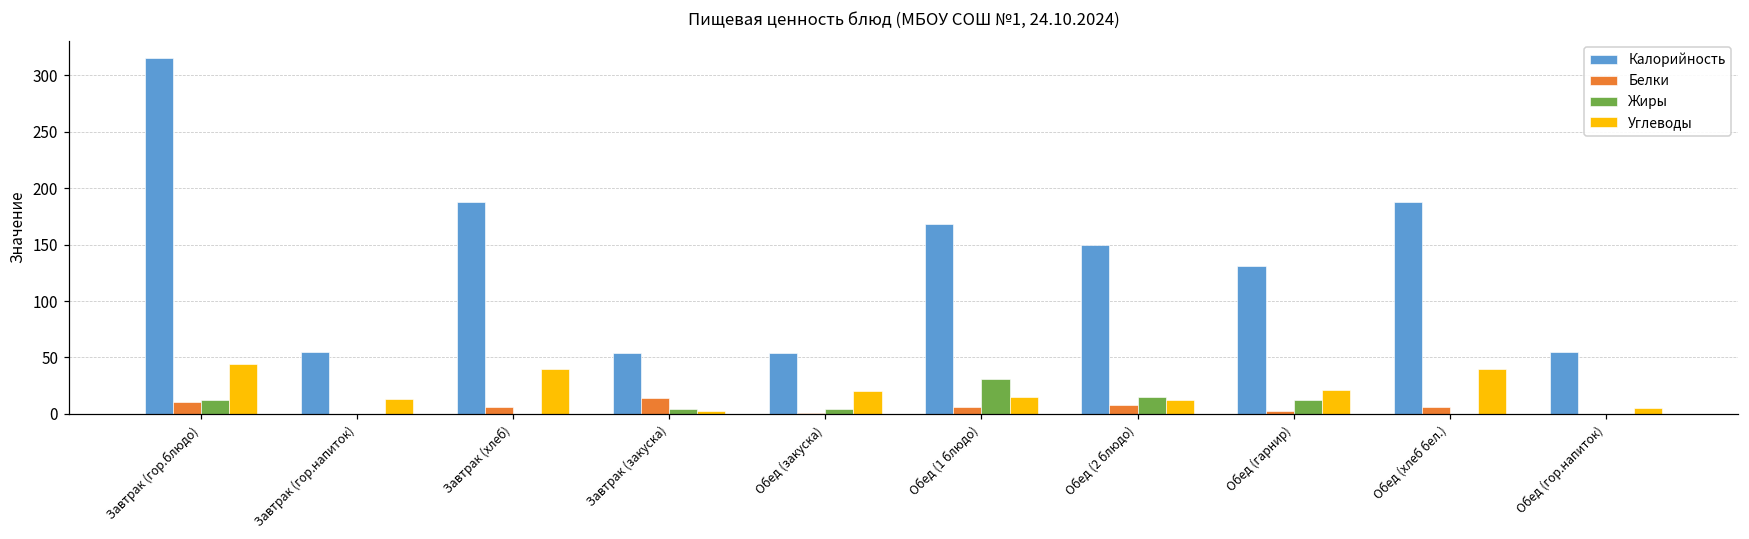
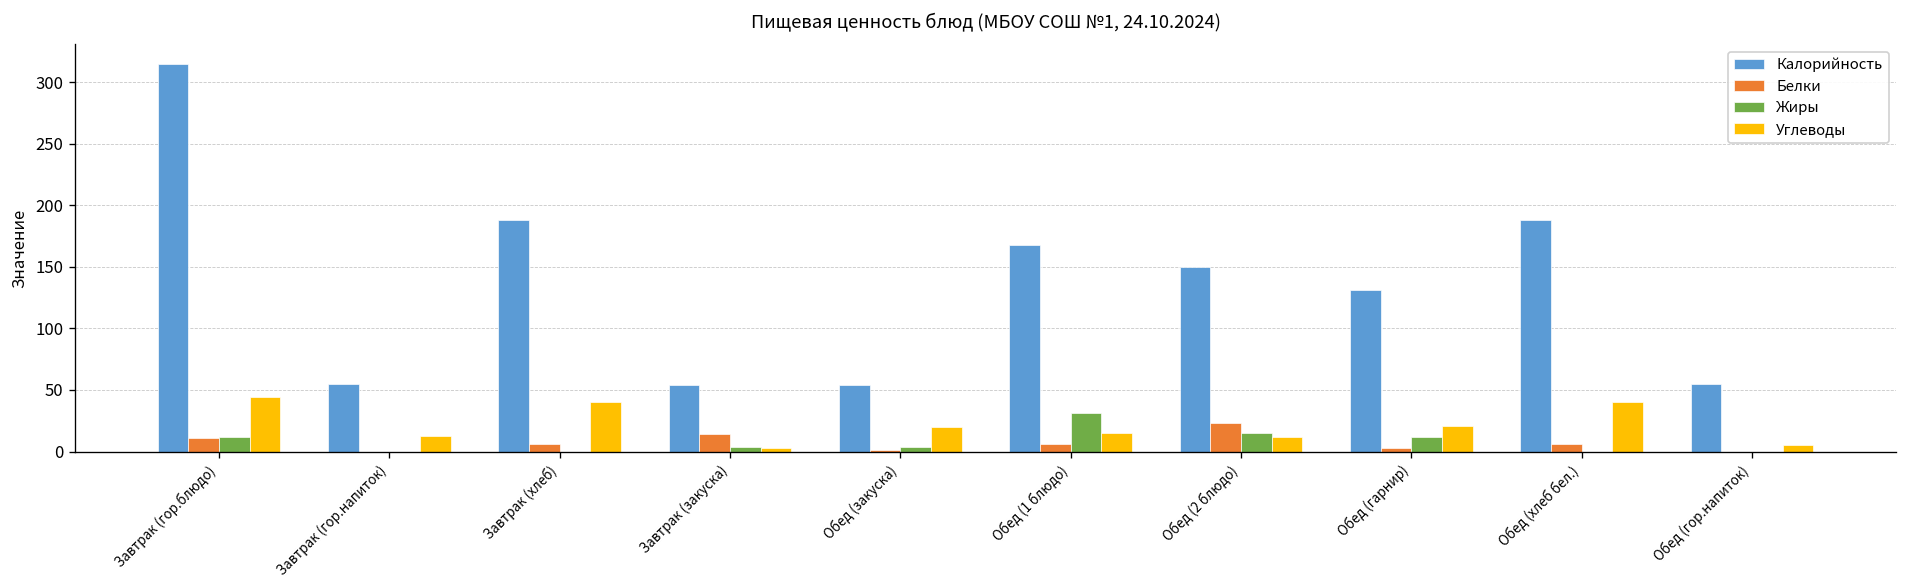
  {
    "Калорийность": {
      "Завтрак (гор.блюдо)": 315,
      "Завтрак (гор.напиток)": 55,
      "Завтрак (хлеб)": 188,
      "Завтрак (закуска)": 54,
      "Обед (закуска)": 54,
      "Обед (1 блюдо)": 168,
      "Обед (2 блюдо)": 150,
      "Обед (гарнир)": 131,
      "Обед (хлеб бел.)": 188,
      "Обед (гор.напиток)": 55
    },
    "Белки": {
      "Завтрак (гор.блюдо)": 11,
      "Завтрак (гор.напиток)": 0,
      "Завтрак (хлеб)": 6,
      "Завтрак (закуска)": 14,
      "Обед (1 блюдо)": 6,
-     "Обед (2 блюдо)": 8,
+     "Обед (2 блюдо)": 23,
      "Обед (гарнир)": 3,
      "Обед (хлеб бел.)": 6,
      "Обед (гор.напиток)": 0
    },
    "Жиры": {
      "Завтрак (гор.блюдо)": 12,
      "Завтрак (гор.напиток)": 0,
      "Завтрак (хлеб)": 0,
      "Завтрак (закуска)": 4,
      "Обед (закуска)": 4,
      "Обед (1 блюдо)": 31,
      "Обед (2 блюдо)": 15,
      "Обед (гарнир)": 12,
      "Обед (хлеб бел.)": 0,
      "Обед (гор.напиток)": 0
    },
    "Углеводы": {
      "Завтрак (гор.блюдо)": 44,
      "Завтрак (гор.напиток)": 13,
      "Завтрак (хлеб)": 40,
      "Завтрак (закуска)": 3,
      "Обед (закуска)": 20,
      "Обед (1 блюдо)": 15,
      "Обед (2 блюдо)": 12,
      "Обед (гарнир)": 21,
      "Обед (хлеб бел.)": 40,
      "Обед (гор.напиток)": 5
    }
  }
